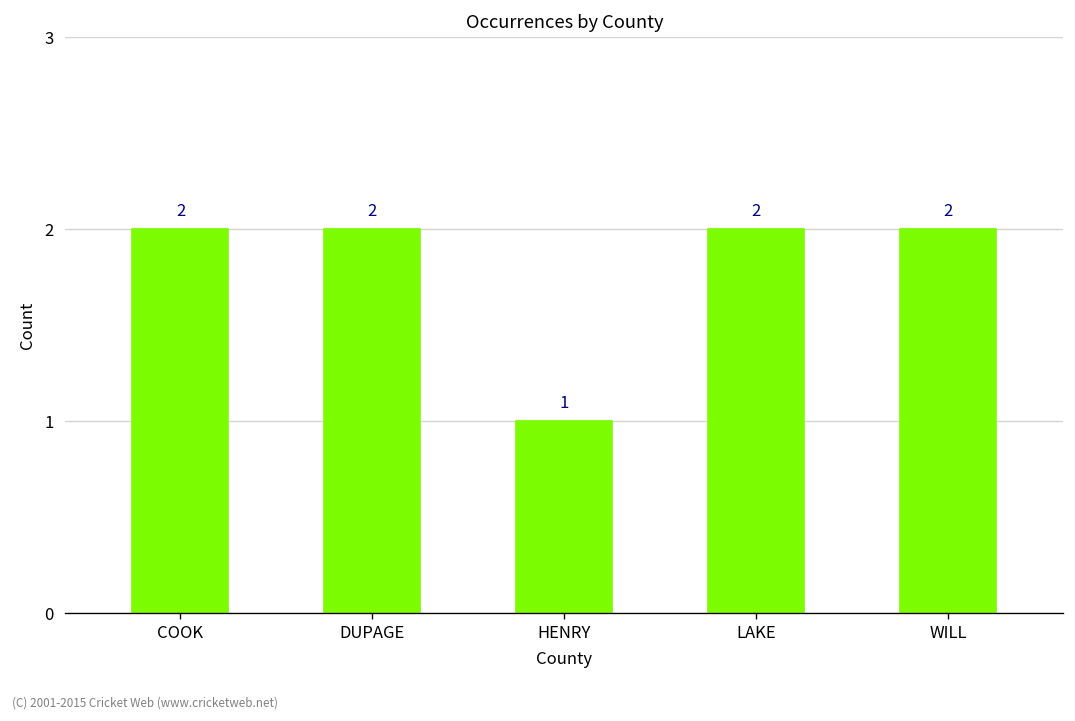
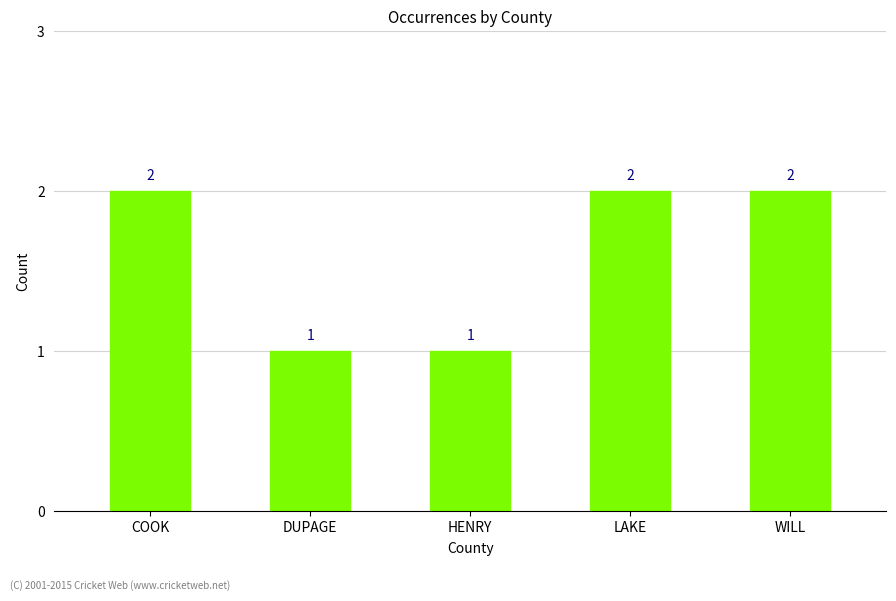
  {
    "COOK": 2,
-   "DUPAGE": 2,
+   "DUPAGE": 1,
    "HENRY": 1,
    "LAKE": 2,
    "WILL": 2
  }
